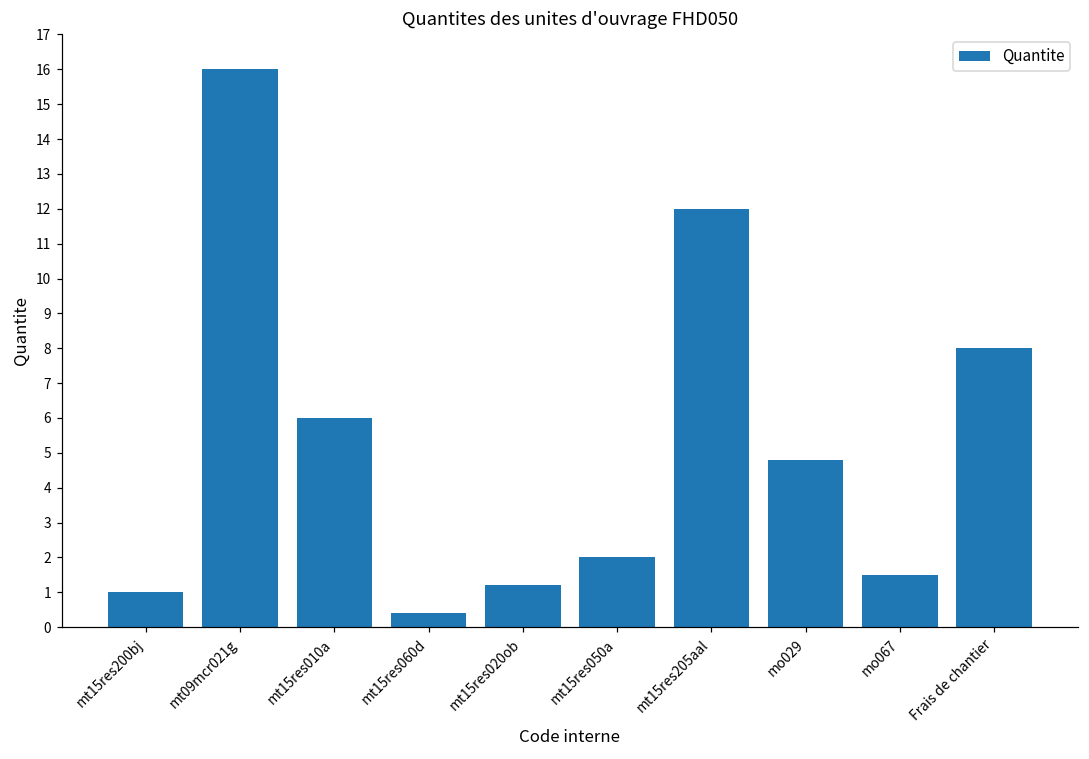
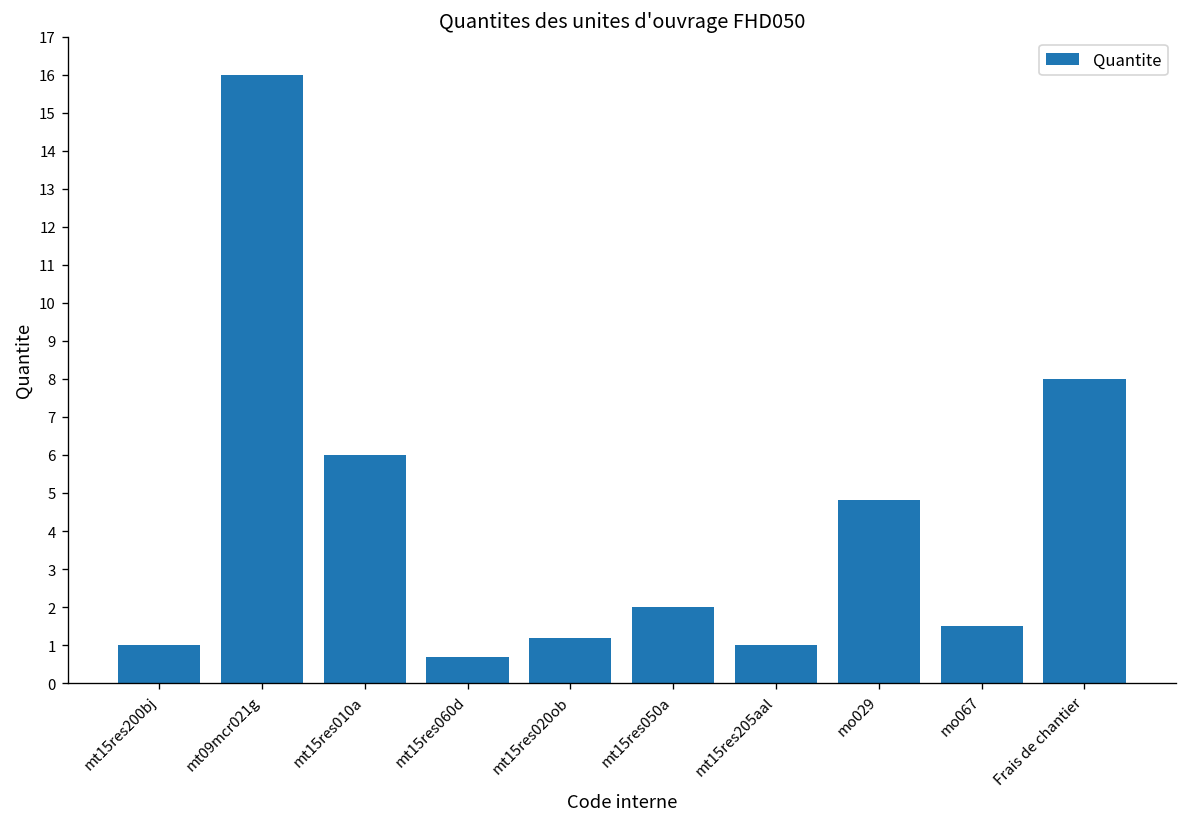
  {
    "mt15res200bj": 1.0,
    "mt09mcr021g": 16.0,
    "mt15res010a": 6.0,
-   "mt15res060d": 0.4,
+   "mt15res060d": 0.7,
    "mt15res020ob": 1.2,
    "mt15res050a": 2.0,
-   "mt15res205aal": 12,
+   "mt15res205aal": 1,
    "mo029": 4.8,
    "mo067": 1.5,
    "Frais de chantier": 8.0
  }
